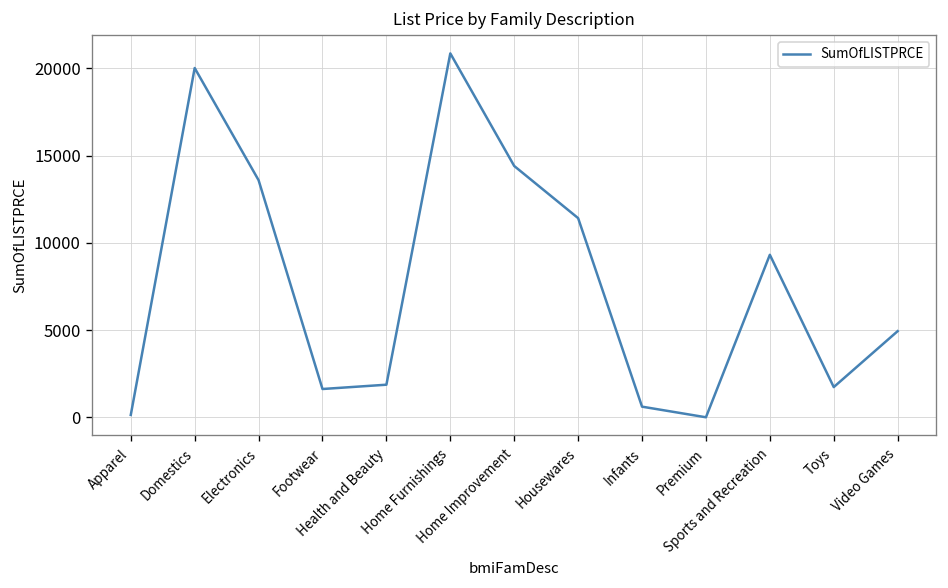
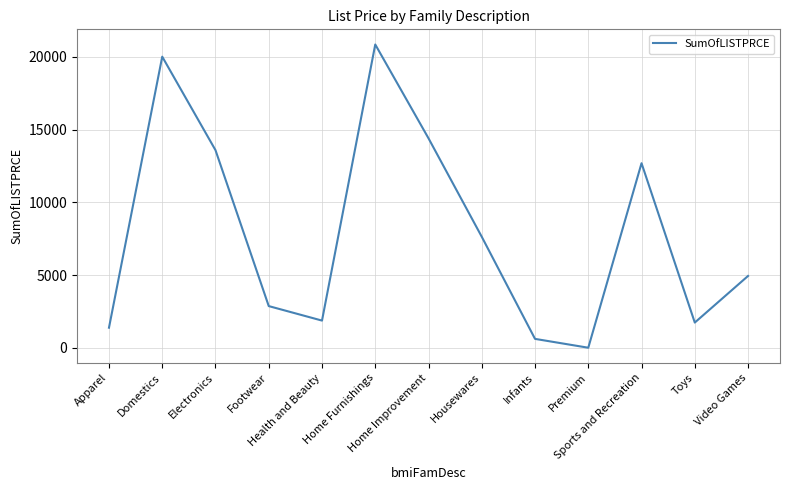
  {
-   "Apparel": 100,
+   "Apparel": 1400,
    "Domestics": 20000,
    "Electronics": 13600,
-   "Footwear": 1600,
+   "Footwear": 2900,
    "Health and Beauty": 1900,
    "Home Furnishings": 20900,
    "Home Improvement": 14400,
-   "Housewares": 11400,
+   "Housewares": 7600,
    "Infants": 600,
    "Premium": 0,
-   "Sports and Recreation": 9300,
+   "Sports and Recreation": 12700,
    "Toys": 1700,
    "Video Games": 4900
  }
